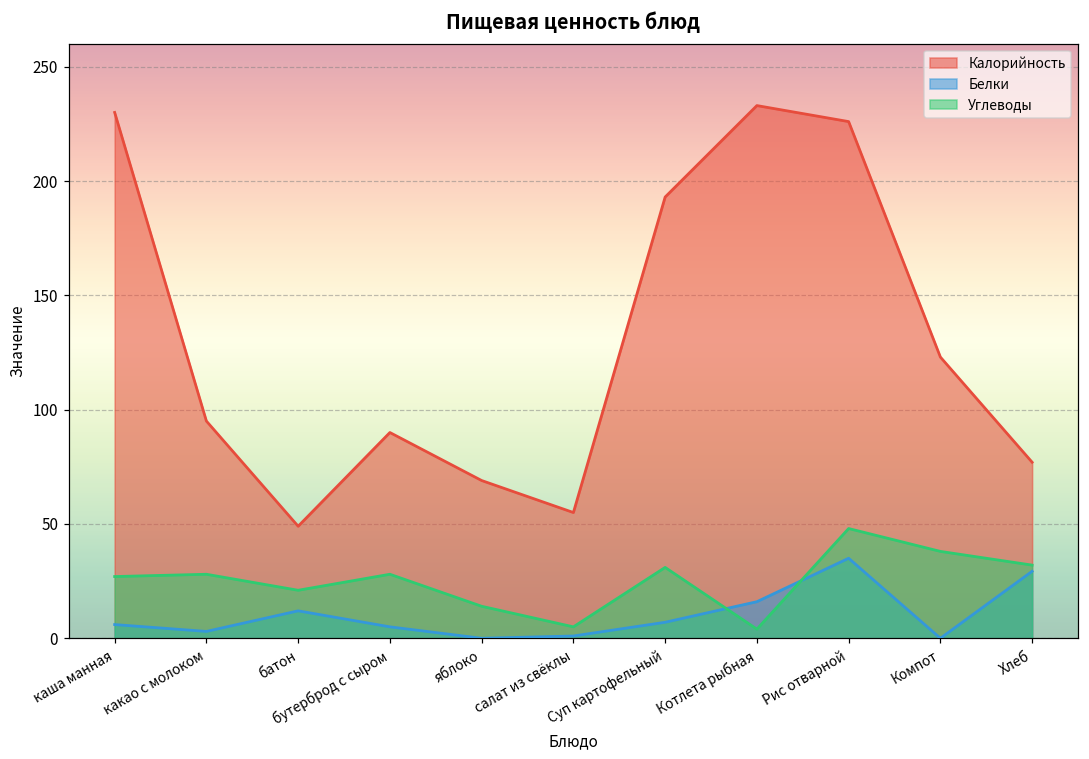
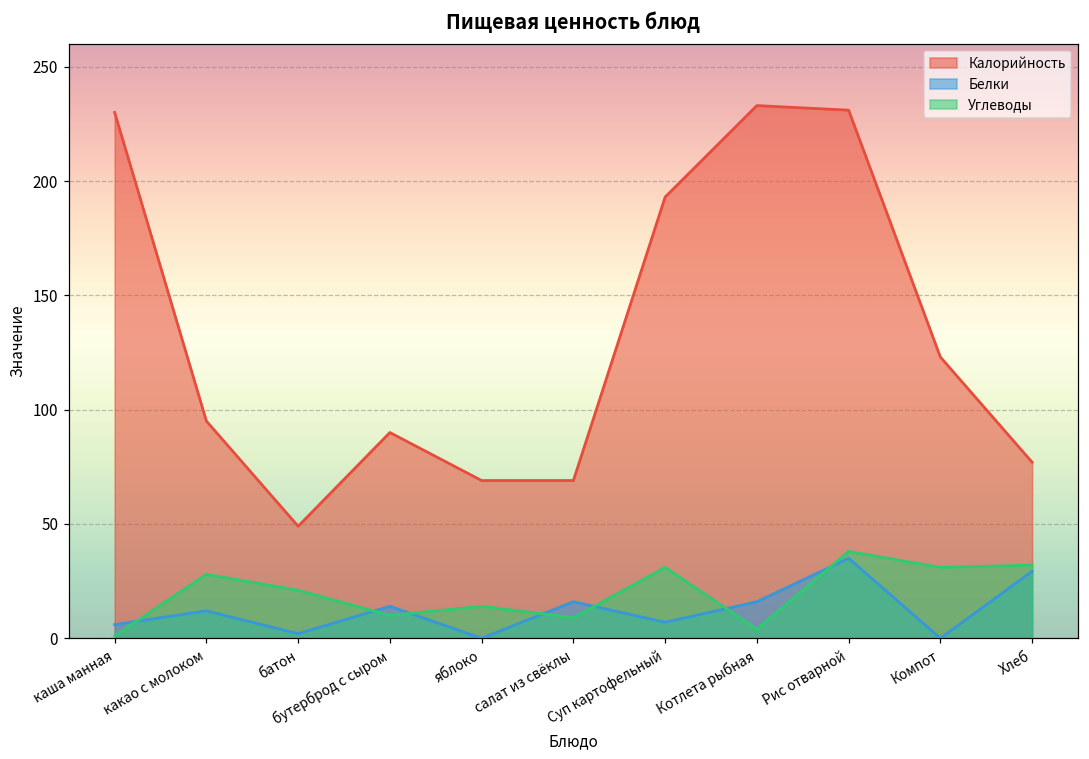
  {
    "Калорийность": {
      "каша манная": 230,
      "какао с молоком": 95,
      "батон": 49,
      "бутерброд с сыром": 90,
      "яблоко": 69,
-     "салат из свёклы": 55,
+     "салат из свёклы": 69,
      "Суп картофельный": 193,
      "Котлета рыбная": 233,
-     "Рис отварной": 226,
+     "Рис отварной": 231,
      "Компот": 123,
      "Хлеб": 77
    },
    "Белки": {
      "каша манная": 6,
-     "какао с молоком": 3,
-     "батон": 12,
-     "бутерброд с сыром": 5,
+     "какао с молоком": 12,
+     "батон": 2,
+     "бутерброд с сыром": 14,
      "яблоко": 0,
-     "салат из свёклы": 1,
+     "салат из свёклы": 16,
      "Суп картофельный": 7,
      "Котлета рыбная": 16,
      "Рис отварной": 35,
      "Компот": 0,
      "Хлеб": 29
    },
    "Углеводы": {
-     "каша манная": 27,
+     "каша манная": 1,
      "какао с молоком": 28,
      "батон": 21,
-     "бутерброд с сыром": 28,
+     "бутерброд с сыром": 10,
      "яблоко": 14,
-     "салат из свёклы": 5,
+     "салат из свёклы": 9,
      "Суп картофельный": 31,
      "Котлета рыбная": 4,
-     "Рис отварной": 48,
-     "Компот": 38,
+     "Рис отварной": 38,
+     "Компот": 31,
      "Хлеб": 32
    }
  }
